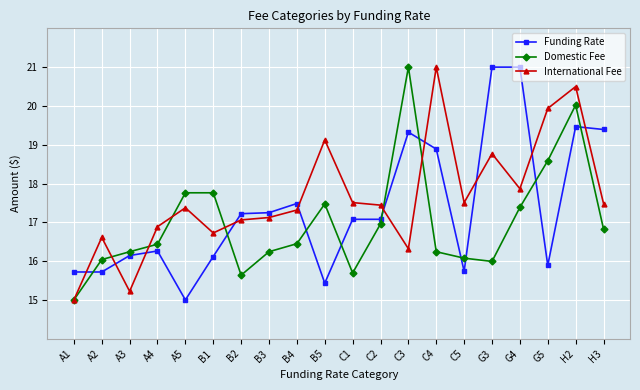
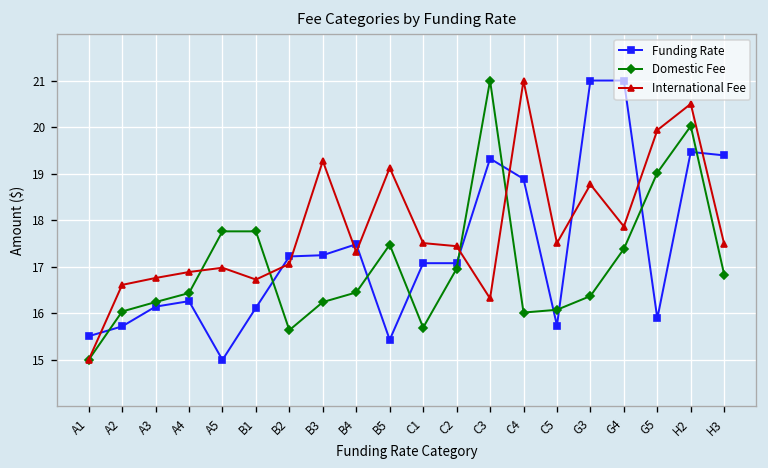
  {
    "Funding Rate": {
-     "A1": 15.7,
+     "A1": 15.5,
      "A2": 15.7,
      "A3": 16.1,
      "A4": 16.3,
      "A5": 15.0,
      "B1": 16.1,
      "B2": 17.2,
      "B3": 17.2,
      "B4": 17.5,
      "B5": 15.4,
      "C1": 17.1,
      "C2": 17.1,
      "C3": 19.3,
      "C4": 18.9,
      "C5": 15.7,
      "G3": 21.0,
      "G5": 15.9,
      "H2": 19.5,
      "H3": 19.4
    },
    "Domestic Fee": {
      "A2": 16.0,
      "A3": 16.2,
      "A4": 16.4,
      "A5": 17.8,
      "B1": 17.8,
      "B2": 15.6,
      "B3": 16.2,
      "B4": 16.4,
      "B5": 17.5,
      "C1": 15.7,
      "C2": 17.0,
      "C3": 21.0,
-     "C4": 16.2,
+     "C4": 16.0,
      "C5": 16.1,
-     "G3": 16.0,
+     "G3": 16.4,
      "G4": 17.4,
-     "G5": 18.6,
+     "G5": 19.0,
      "H2": 20.0,
      "H3": 16.8
    },
    "International Fee": {
      "A2": 16.6,
-     "A3": 15.2,
+     "A3": 16.8,
      "A4": 16.9,
-     "A5": 17.4,
+     "A5": 17.0,
      "B1": 16.7,
      "B2": 17.1,
-     "B3": 17.1,
+     "B3": 19.3,
      "B4": 17.3,
      "B5": 19.1,
      "C1": 17.5,
      "C2": 17.4,
      "C3": 16.3,
      "C4": 21.0,
      "C5": 17.5,
      "G3": 18.8,
      "G4": 17.9,
      "G5": 19.9,
      "H2": 20.5,
      "H3": 17.5
    }
  }
